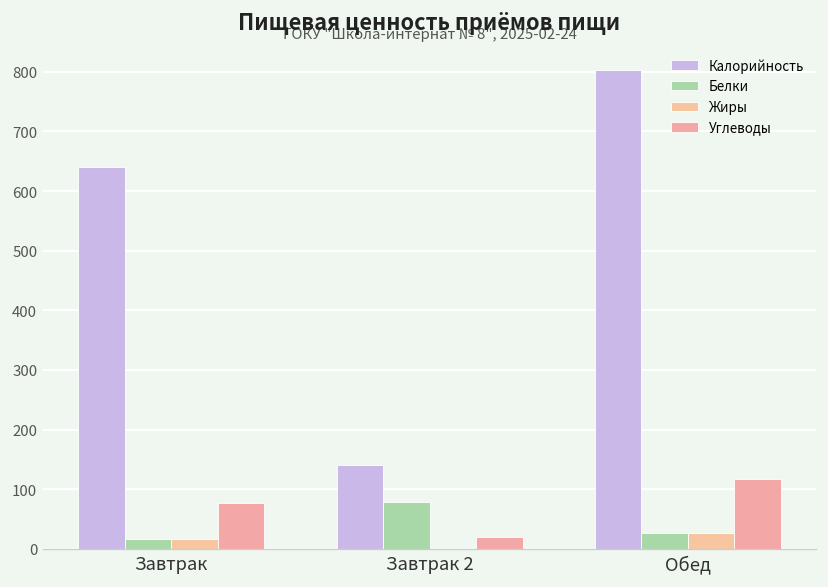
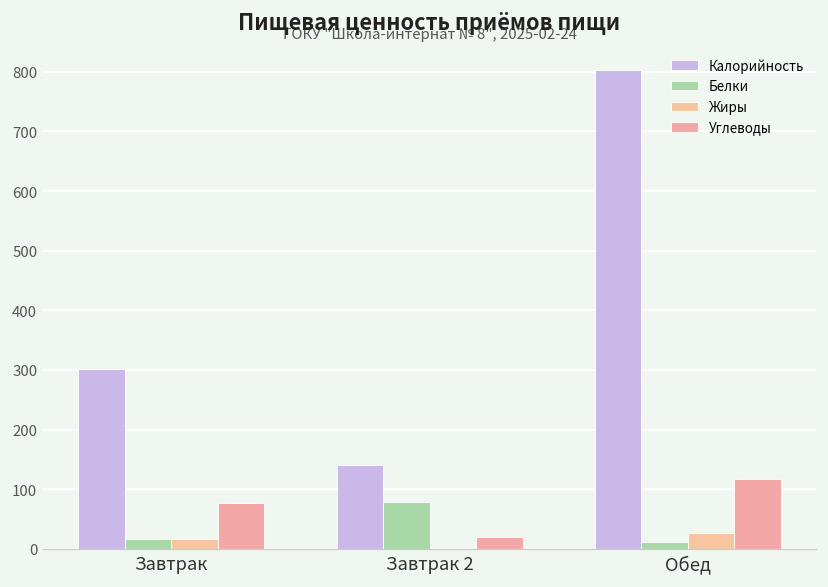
  {
    "Калорийность": {
-     "Завтрак": 640,
+     "Завтрак": 300,
      "Завтрак 2": 140,
      "Обед": 800
    },
    "Белки": {
      "Завтрак": 20,
      "Завтрак 2": 80,
-     "Обед": 30
+     "Обед": 10
    }
  }
